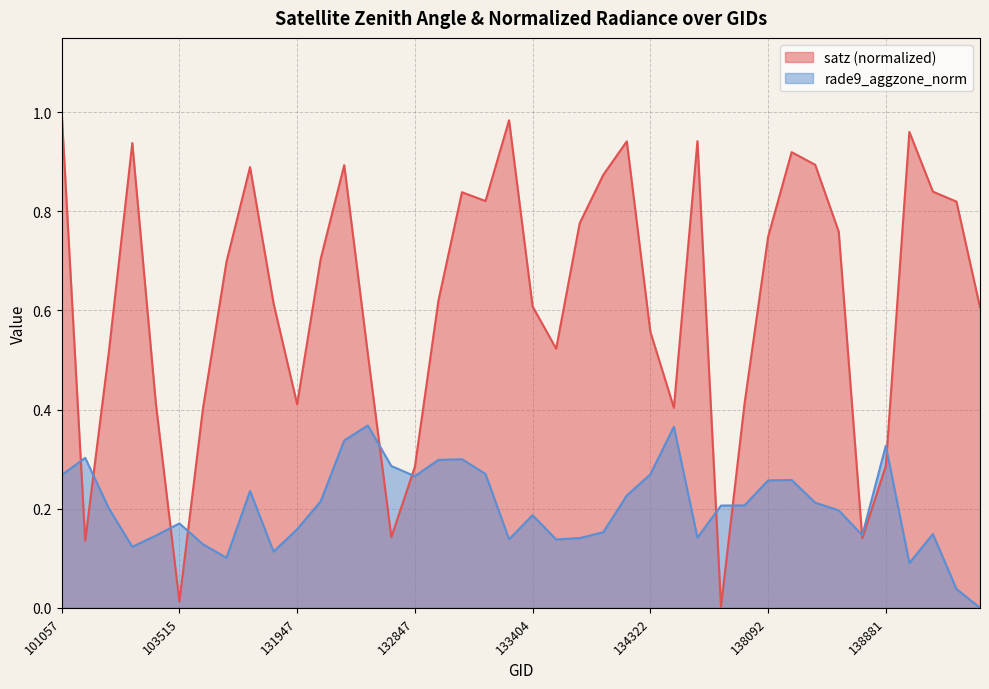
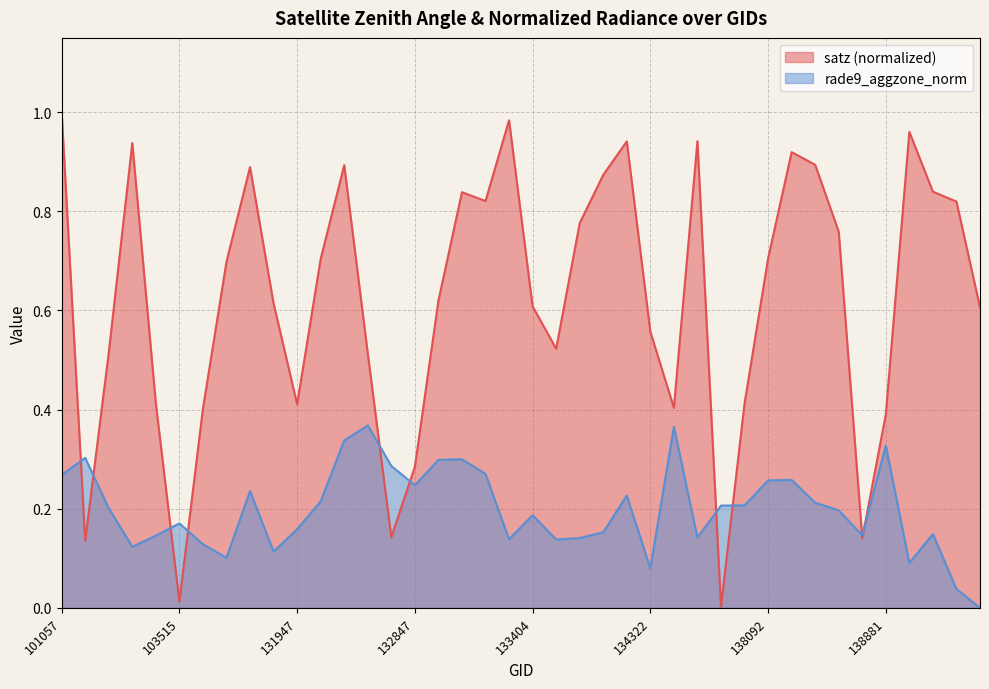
  {
    "satz (normalized)": {
      "101057": 1.00,
      "103515": 0.01,
      "131947": 0.41,
      "132847": 0.28,
      "133404": 0.61,
      "134322": 0.56,
-     "138092": 0.75,
-     "138881": 0.29
+     "138092": 0.70,
+     "138881": 0.39
    },
    "rade9_aggzone_norm": {
      "101057": 0.27,
      "103515": 0.17,
      "131947": 0.16,
-     "132847": 0.27,
+     "132847": 0.25,
      "133404": 0.19,
-     "134322": 0.27,
+     "134322": 0.08,
      "138092": 0.26,
      "138881": 0.33
    }
  }
